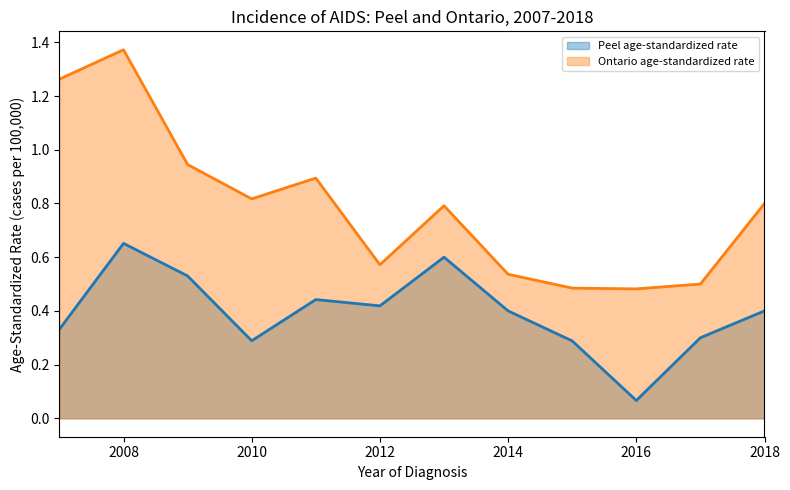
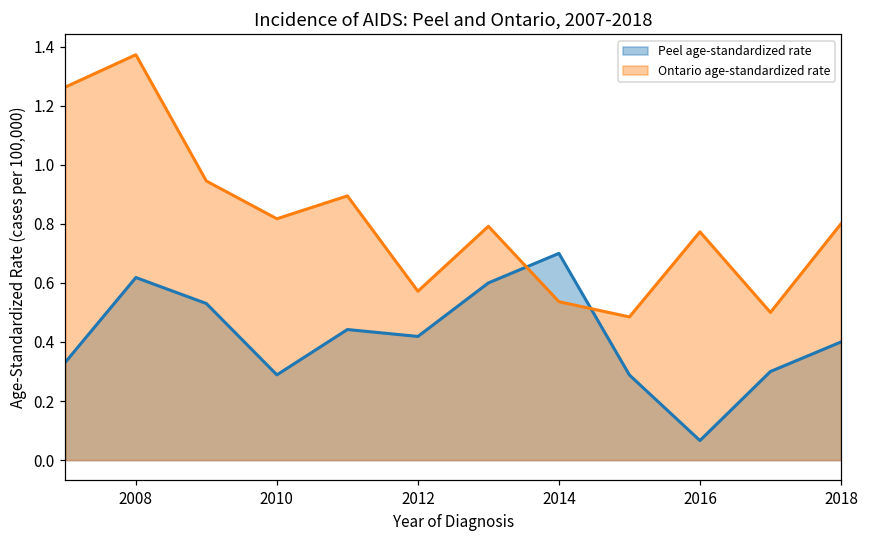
  {
    "Peel age-standardized rate": {
-     "2008": 0.65,
+     "2008": 0.62,
      "2010": 0.29,
      "2012": 0.42,
-     "2014": 0.4,
+     "2014": 0.7,
      "2016": 0.07,
      "2018": 0.40
    },
    "Ontario age-standardized rate": {
      "2008": 1.37,
      "2010": 0.82,
      "2012": 0.57,
      "2014": 0.54,
-     "2016": 0.48,
+     "2016": 0.77,
      "2018": 0.80
    }
  }
